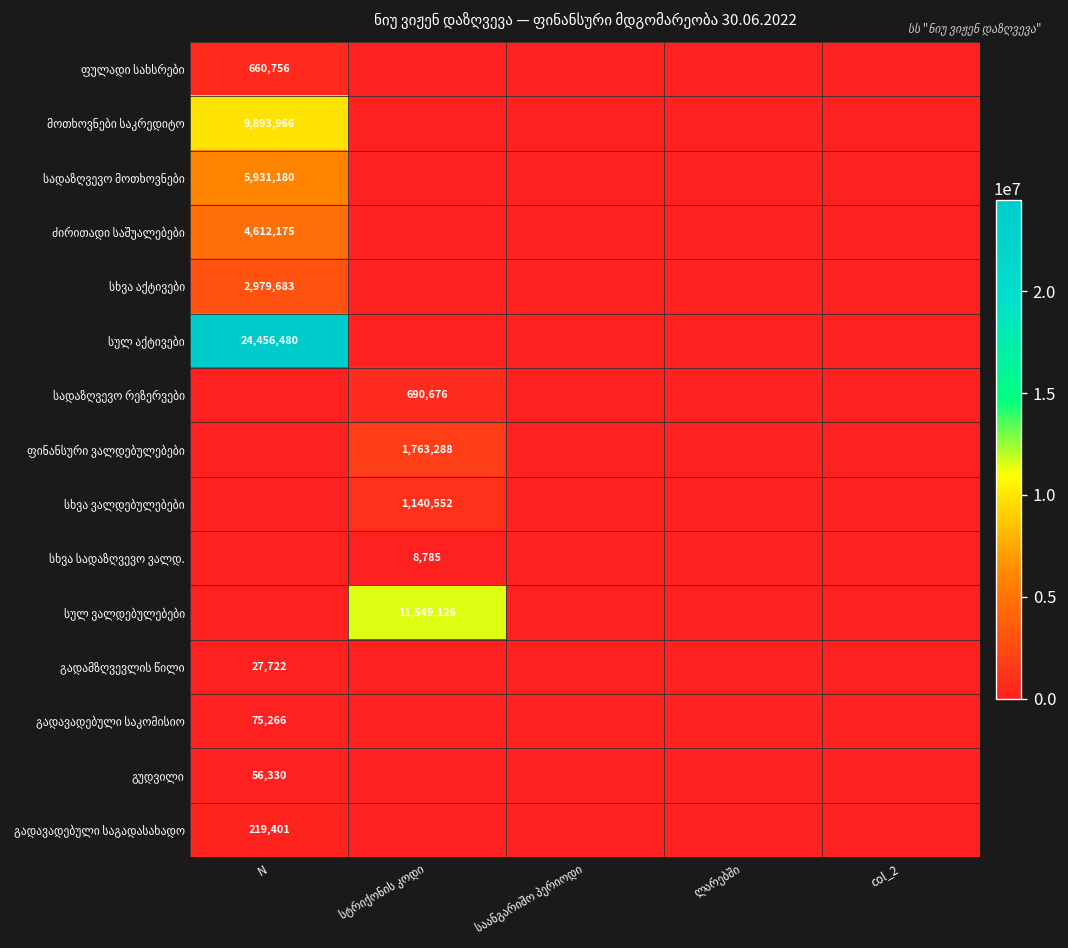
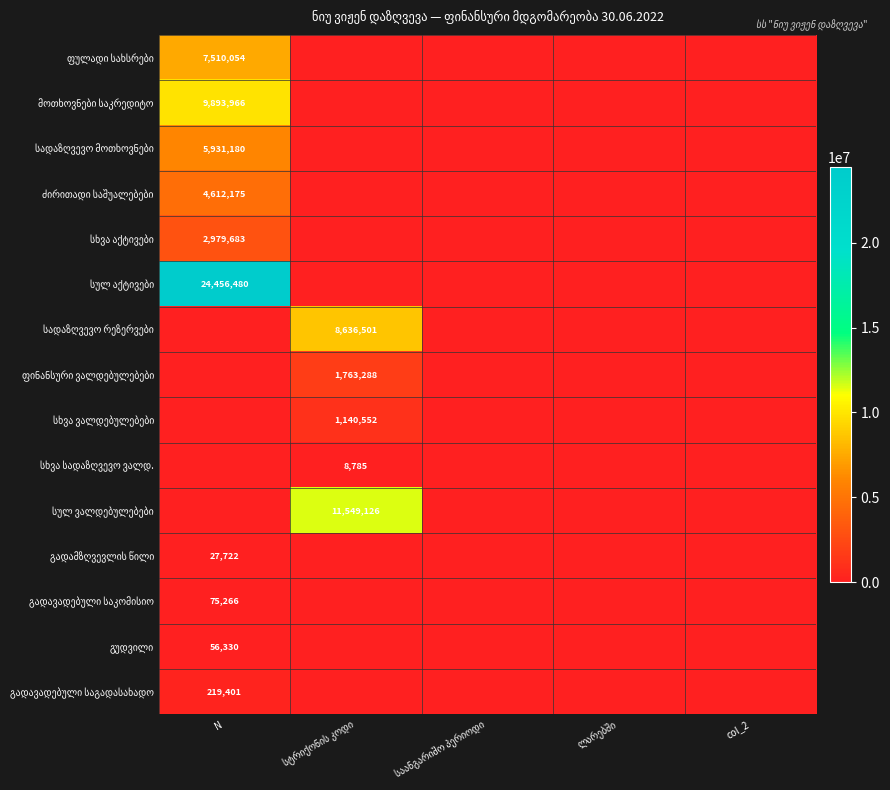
  {
    "ფულადი სახსრები": {
-     "N": "660,756"
+     "N": "7,510,054"
    },
    "მოთხოვნები საკრედიტო": {
      "N": "9,893,966"
    },
    "სადაზღვევო მოთხოვნები": {
      "N": "5,931,180"
    },
    "ძირითადი საშუალებები": {
      "N": "4,612,175"
    },
    "სხვა აქტივები": {
      "N": "2,979,683"
    },
    "სულ აქტივები": {
      "N": "24,456,480"
    },
    "სადაზღვევო რეზერვები": {
-     "სტრიქონის კოდი": "690,676"
+     "სტრიქონის კოდი": "8,636,501"
    },
    "ფინანსური ვალდებულებები": {
      "სტრიქონის კოდი": "1,763,288"
    },
    "სხვა ვალდებულებები": {
      "სტრიქონის კოდი": "1,140,552"
    },
    "სხვა სადაზღვევო ვალდ.": {
      "სტრიქონის კოდი": "8,785"
    },
    "სულ ვალდებულებები": {
      "სტრიქონის კოდი": "11,549,126"
    },
    "გადამზღვევლის წილი": {
      "N": "27,722"
    },
    "გადავადებული საკომისიო": {
      "N": "75,266"
    },
    "გუდვილი": {
      "N": "56,330"
    },
    "გადავადებული საგადასახადო": {
      "N": "219,401"
    }
  }
